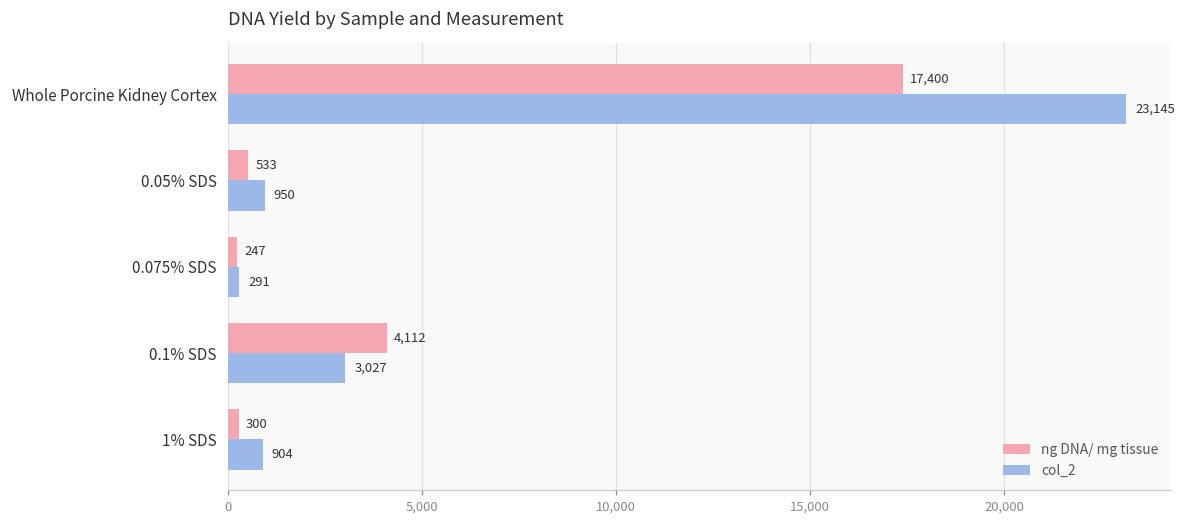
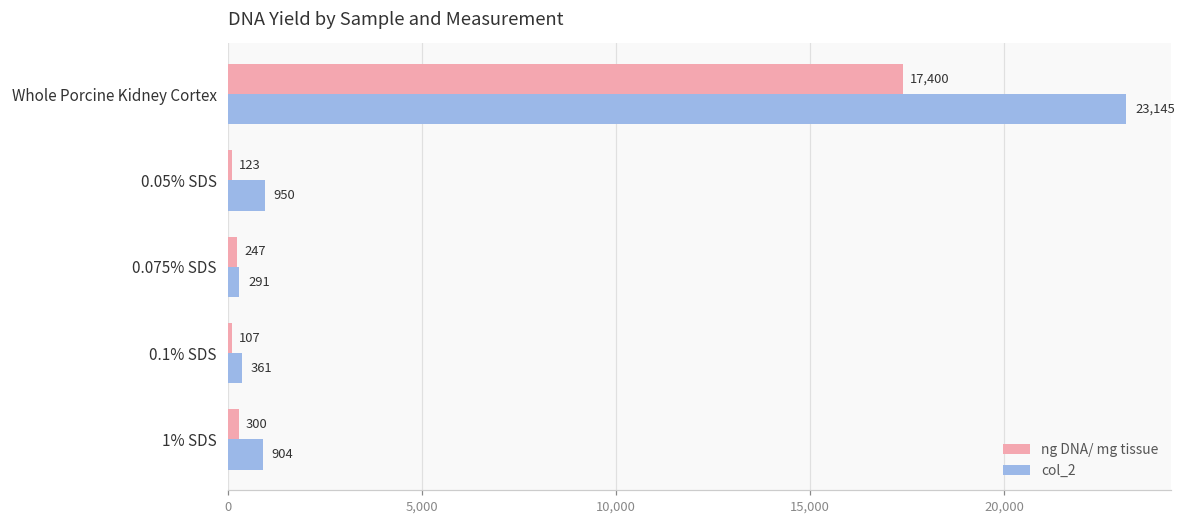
  {
    "ng DNA/ mg tissue": {
      "Whole Porcine Kidney Cortex": "17,400",
-     "0.05% SDS": "533",
+     "0.05% SDS": "123",
      "0.075% SDS": "247",
-     "0.1% SDS": "4,112",
+     "0.1% SDS": "107",
      "1% SDS": "300"
    },
    "col_2": {
      "Whole Porcine Kidney Cortex": "23,145",
      "0.05% SDS": "950",
      "0.075% SDS": "291",
-     "0.1% SDS": "3,027",
+     "0.1% SDS": "361",
      "1% SDS": "904"
    }
  }
